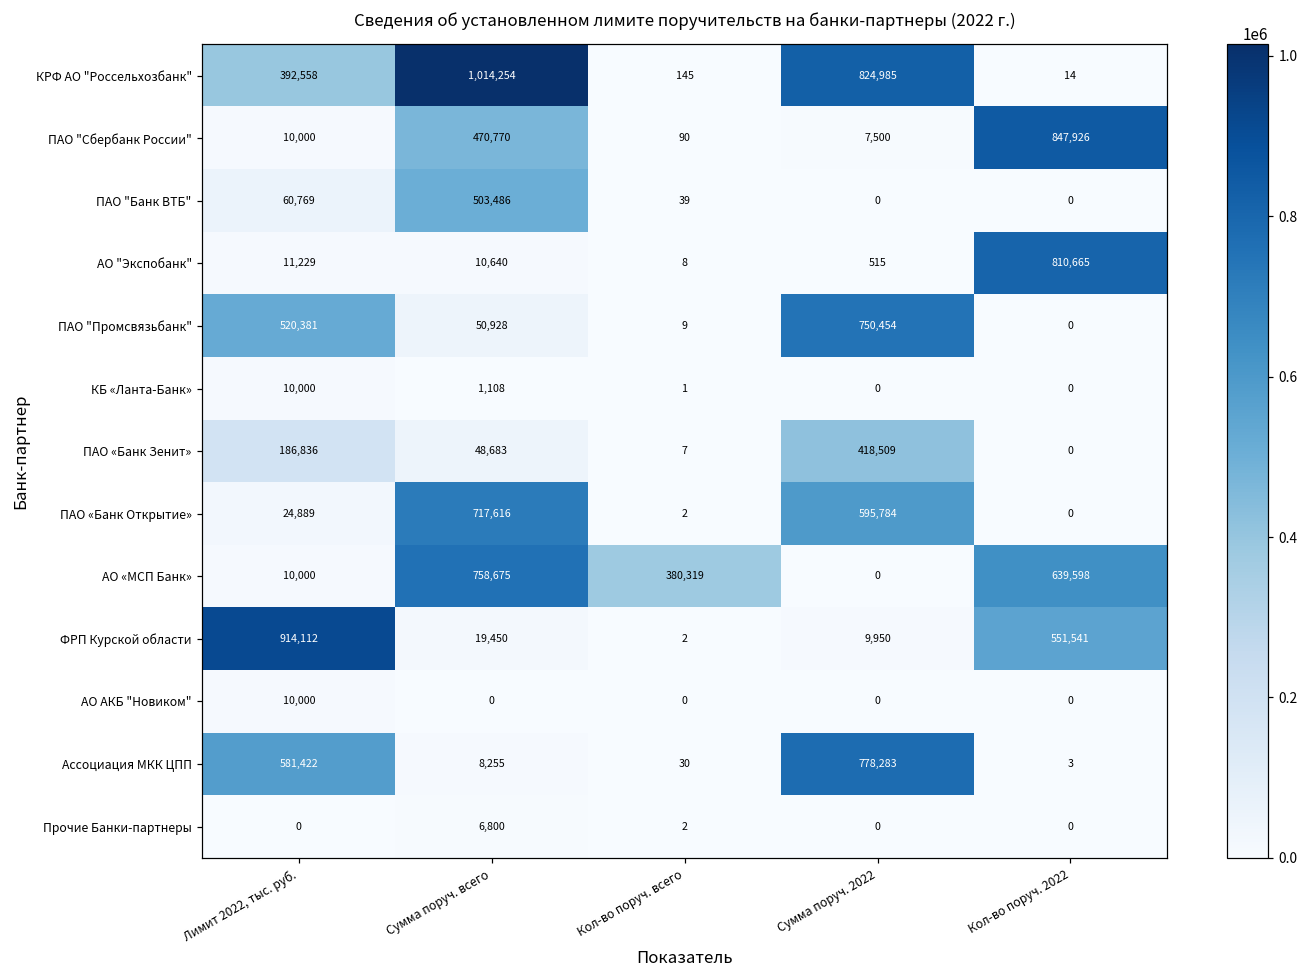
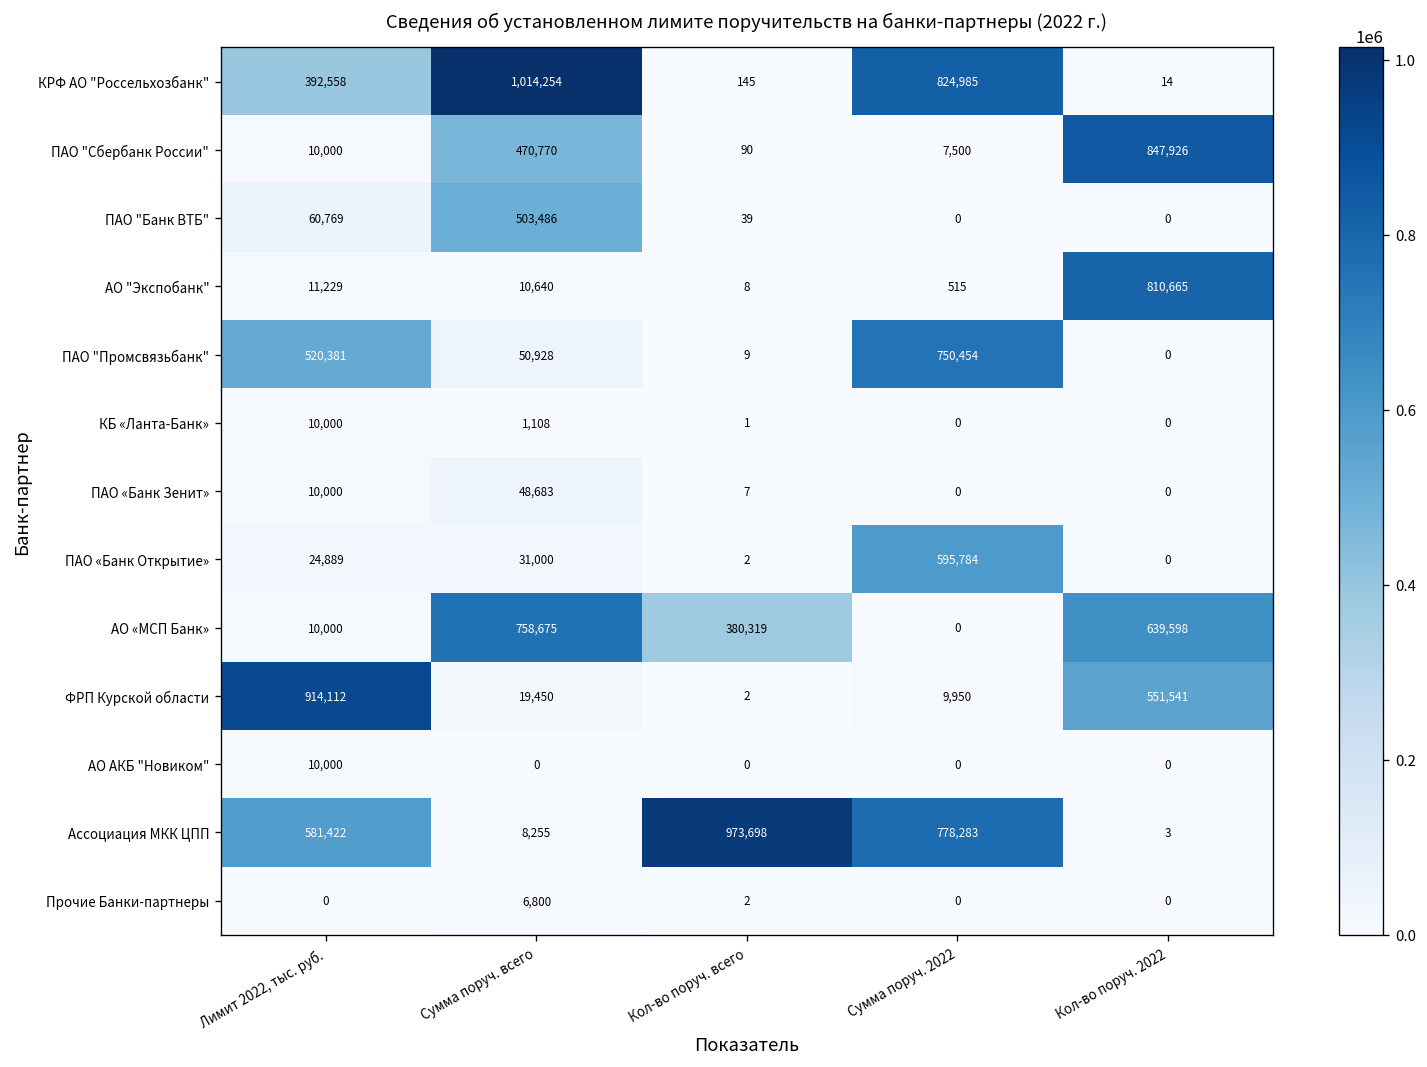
  {
    "КРФ АО \"Россельхозбанк\"": {
      "Лимит 2022, тыс. руб.": "392,558",
      "Сумма поруч. всего": "1,014,254",
      "Кол-во поруч. всего": "145",
      "Сумма поруч. 2022": "824,985",
      "Кол-во поруч. 2022": "14"
    },
    "ПАО \"Сбербанк России\"": {
      "Лимит 2022, тыс. руб.": "10,000",
      "Сумма поруч. всего": "470,770",
      "Кол-во поруч. всего": "90",
      "Сумма поруч. 2022": "7,500",
      "Кол-во поруч. 2022": "847,926"
    },
    "ПАО \"Банк ВТБ\"": {
      "Лимит 2022, тыс. руб.": "60,769",
      "Сумма поруч. всего": "503,486",
      "Кол-во поруч. всего": "39",
      "Сумма поруч. 2022": "0",
      "Кол-во поруч. 2022": "0"
    },
    "АО \"Экспобанк\"": {
      "Лимит 2022, тыс. руб.": "11,229",
      "Сумма поруч. всего": "10,640",
      "Кол-во поруч. всего": "8",
      "Сумма поруч. 2022": "515",
      "Кол-во поруч. 2022": "810,665"
    },
    "ПАО \"Промсвязьбанк\"": {
      "Лимит 2022, тыс. руб.": "520,381",
      "Сумма поруч. всего": "50,928",
      "Кол-во поруч. всего": "9",
      "Сумма поруч. 2022": "750,454",
      "Кол-во поруч. 2022": "0"
    },
    "КБ «Ланта-Банк»": {
      "Лимит 2022, тыс. руб.": "10,000",
      "Сумма поруч. всего": "1,108",
      "Кол-во поруч. всего": "1",
      "Сумма поруч. 2022": "0",
      "Кол-во поруч. 2022": "0"
    },
    "ПАО «Банк Зенит»": {
-     "Лимит 2022, тыс. руб.": "186,836",
+     "Лимит 2022, тыс. руб.": "10,000",
      "Сумма поруч. всего": "48,683",
      "Кол-во поруч. всего": "7",
-     "Сумма поруч. 2022": "418,509",
+     "Сумма поруч. 2022": "0",
      "Кол-во поруч. 2022": "0"
    },
    "ПАО «Банк Открытие»": {
      "Лимит 2022, тыс. руб.": "24,889",
-     "Сумма поруч. всего": "717,616",
+     "Сумма поруч. всего": "31,000",
      "Кол-во поруч. всего": "2",
      "Сумма поруч. 2022": "595,784",
      "Кол-во поруч. 2022": "0"
    },
    "АО «МСП Банк»": {
      "Лимит 2022, тыс. руб.": "10,000",
      "Сумма поруч. всего": "758,675",
      "Кол-во поруч. всего": "380,319",
      "Сумма поруч. 2022": "0",
      "Кол-во поруч. 2022": "639,598"
    },
    "ФРП Курской области": {
      "Лимит 2022, тыс. руб.": "914,112",
      "Сумма поруч. всего": "19,450",
      "Кол-во поруч. всего": "2",
      "Сумма поруч. 2022": "9,950",
      "Кол-во поруч. 2022": "551,541"
    },
    "АО АКБ \"Новиком\"": {
      "Лимит 2022, тыс. руб.": "10,000",
      "Сумма поруч. всего": "0",
      "Кол-во поруч. всего": "0",
      "Сумма поруч. 2022": "0",
      "Кол-во поруч. 2022": "0"
    },
    "Ассоциация МКК ЦПП": {
      "Лимит 2022, тыс. руб.": "581,422",
      "Сумма поруч. всего": "8,255",
-     "Кол-во поруч. всего": "30",
+     "Кол-во поруч. всего": "973,698",
      "Сумма поруч. 2022": "778,283",
      "Кол-во поруч. 2022": "3"
    },
    "Прочие Банки-партнеры": {
      "Лимит 2022, тыс. руб.": "0",
      "Сумма поруч. всего": "6,800",
      "Кол-во поруч. всего": "2",
      "Сумма поруч. 2022": "0",
      "Кол-во поруч. 2022": "0"
    }
  }
